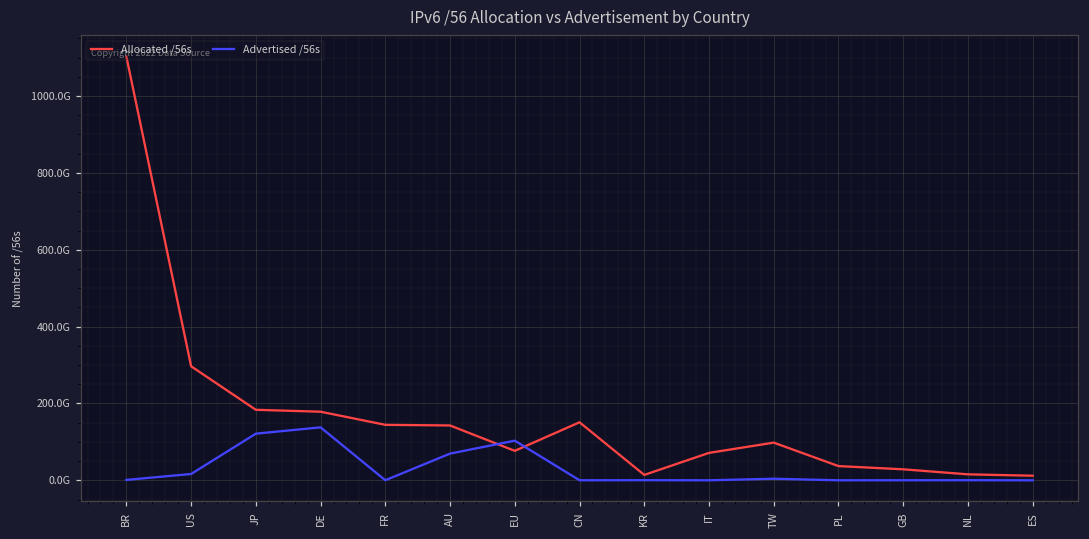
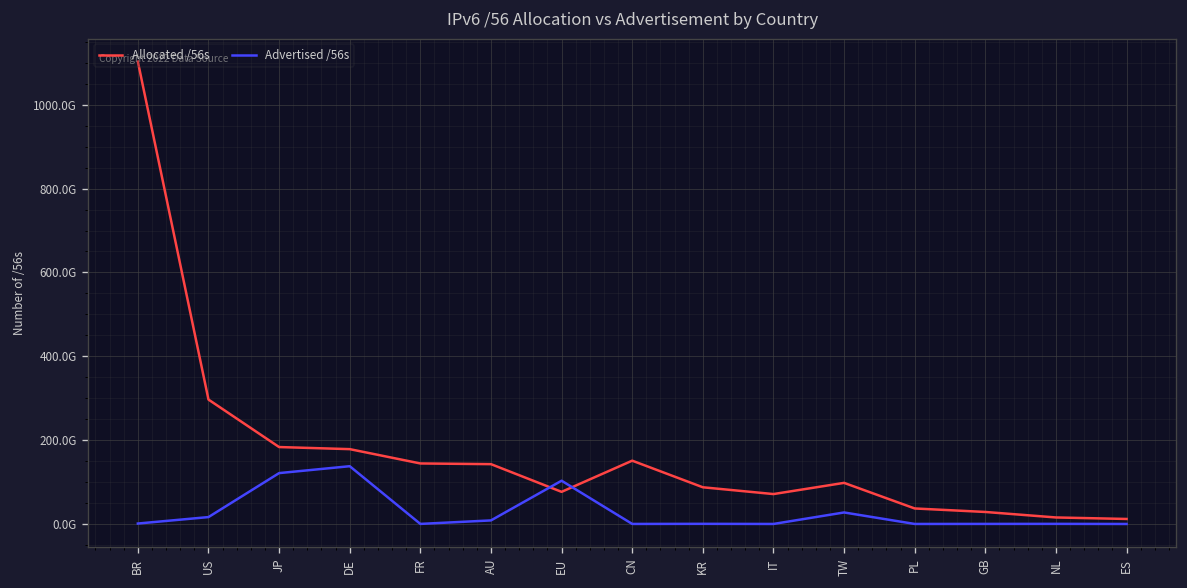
  {
    "Allocated /56s": {
      "US": 300000000000,
      "JP": 180000000000,
      "DE": 180000000000,
      "FR": 140000000000,
      "AU": 140000000000,
      "EU": 80000000000,
      "CN": 150000000000,
-     "KR": 10000000000,
+     "KR": 90000000000,
      "IT": 70000000000,
      "TW": 100000000000,
      "PL": 40000000000,
      "GB": 30000000000,
      "NL": 20000000000,
      "ES": 10000000000
    },
    "Advertised /56s": {
      "BR": 0,
      "US": 20000000000,
      "JP": 120000000000,
      "DE": 140000000000,
      "FR": 0,
-     "AU": 70000000000,
+     "AU": 10000000000,
      "EU": 100000000000,
      "CN": 0,
      "KR": 0,
      "IT": 0,
-     "TW": 0,
+     "TW": 30000000000,
      "PL": 0,
      "GB": 0,
      "NL": 0,
      "ES": 0
    }
  }
